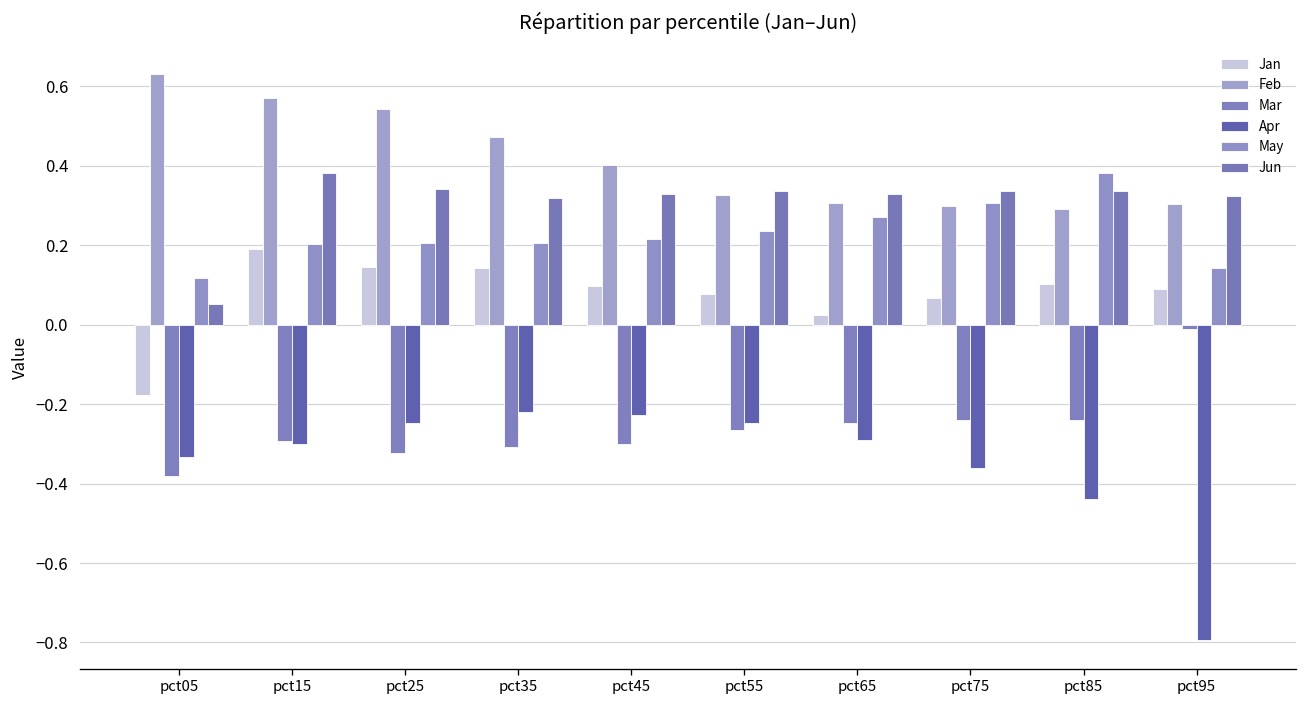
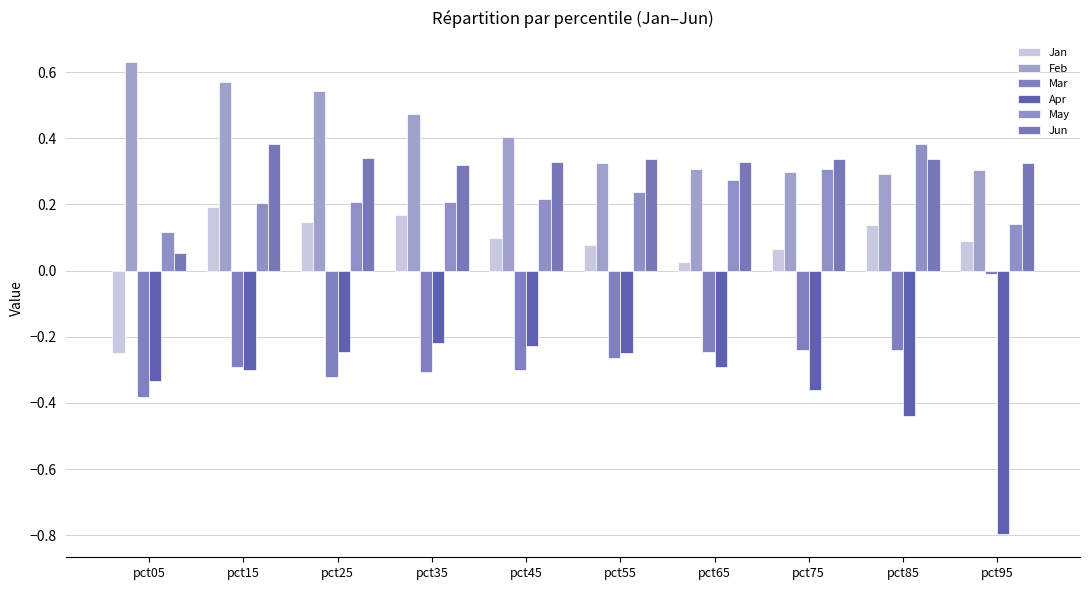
  {
    "Jan": {
-     "pct05": -0.18,
+     "pct05": -0.25,
      "pct15": 0.19,
      "pct25": 0.15,
-     "pct35": 0.14,
+     "pct35": 0.17,
      "pct45": 0.10,
      "pct55": 0.08,
      "pct65": 0.02,
      "pct75": 0.07,
-     "pct85": 0.10,
+     "pct85": 0.14,
      "pct95": 0.09
    }
  }
